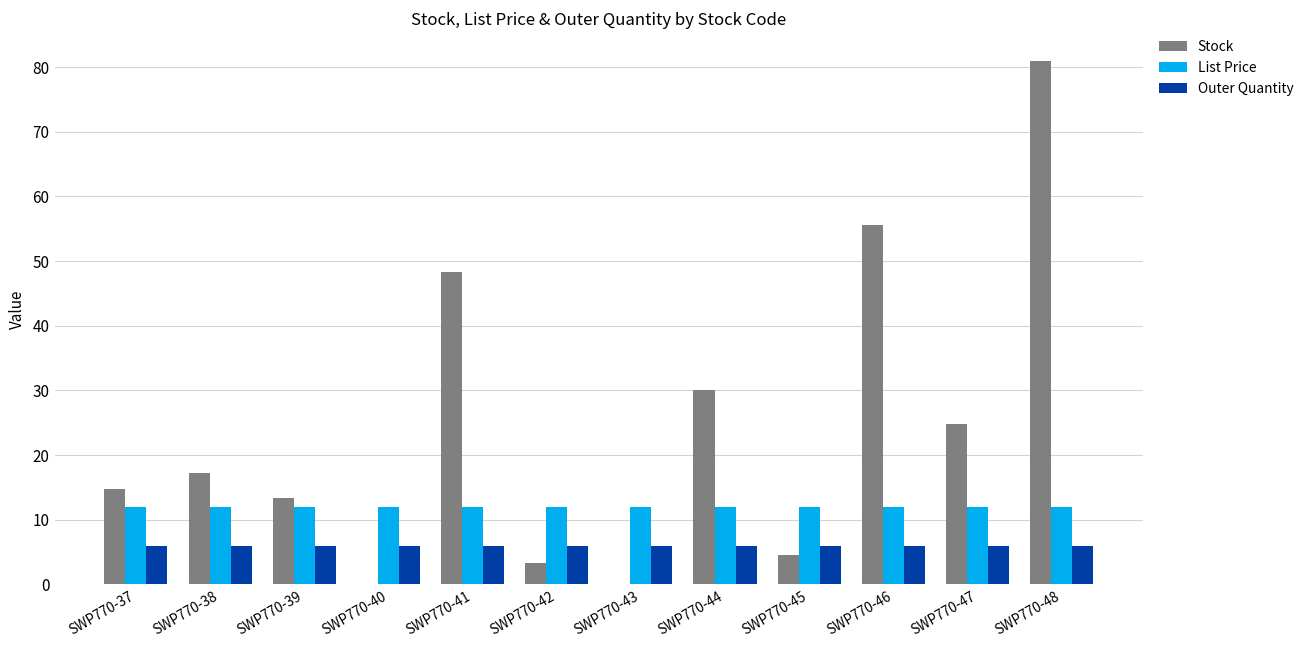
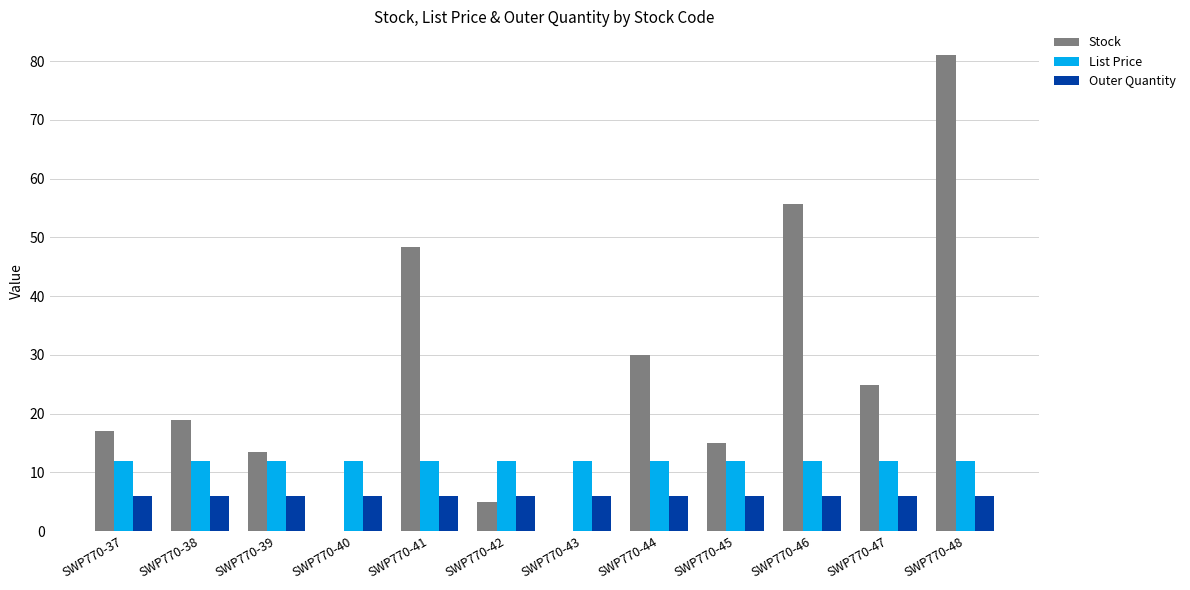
  {
    "Stock": {
-     "SWP770-37": 15,
-     "SWP770-38": 17,
+     "SWP770-37": 17,
+     "SWP770-38": 19,
      "SWP770-39": 13,
      "SWP770-40": 0,
      "SWP770-41": 48,
-     "SWP770-42": 3,
+     "SWP770-42": 5,
      "SWP770-43": 0,
      "SWP770-44": 30,
-     "SWP770-45": 5,
+     "SWP770-45": 15,
      "SWP770-46": 56,
      "SWP770-47": 25,
      "SWP770-48": 81
    },
    "List Price": {
      "SWP770-37": 12,
      "SWP770-38": 12,
      "SWP770-39": 12,
      "SWP770-40": 12,
      "SWP770-41": 12,
      "SWP770-42": 12,
      "SWP770-43": 12,
      "SWP770-44": 12,
      "SWP770-45": 12,
      "SWP770-46": 12,
      "SWP770-47": 12,
      "SWP770-48": 12
    },
    "Outer Quantity": {
      "SWP770-37": 6,
      "SWP770-38": 6,
      "SWP770-39": 6,
      "SWP770-40": 6,
      "SWP770-41": 6,
      "SWP770-42": 6,
      "SWP770-43": 6,
      "SWP770-44": 6,
      "SWP770-45": 6,
      "SWP770-46": 6,
      "SWP770-47": 6,
      "SWP770-48": 6
    }
  }
